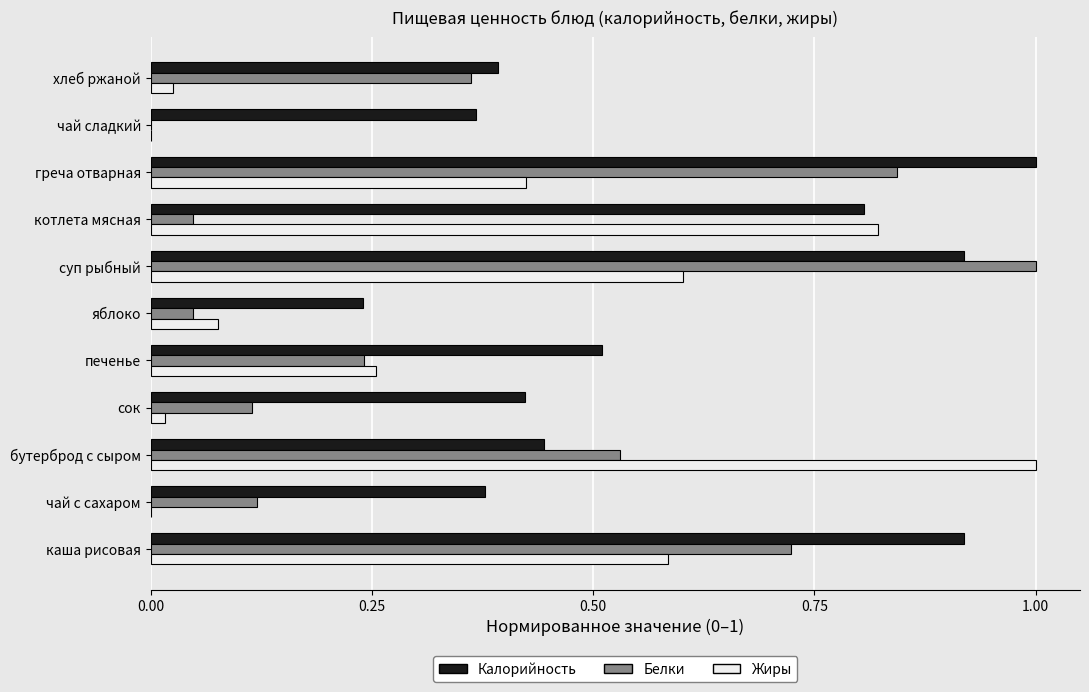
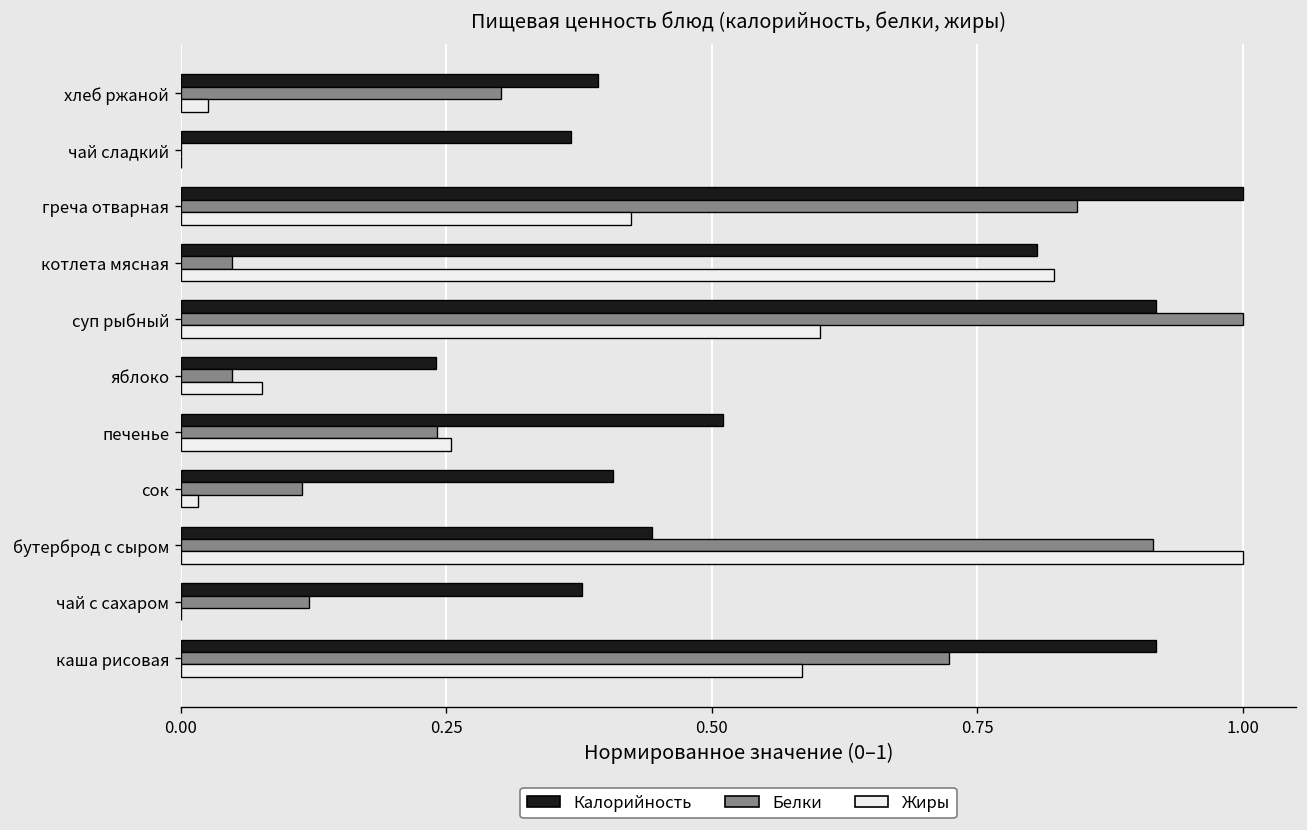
  {
    "Калорийность": {
      "хлеб ржаной": 0.39,
      "чай сладкий": 0.37,
      "греча отварная": 1.00,
      "котлета мясная": 0.81,
      "суп рыбный": 0.92,
      "яблоко": 0.24,
      "печенье": 0.51,
-     "сок": 0.42,
+     "сок": 0.41,
      "бутерброд с сыром": 0.44,
      "чай с сахаром": 0.38,
      "каша рисовая": 0.92
    },
    "Белки": {
-     "хлеб ржаной": 0.36,
+     "хлеб ржаной": 0.30,
      "чай сладкий": 0.00,
      "греча отварная": 0.84,
      "котлета мясная": 0.05,
      "суп рыбный": 1.00,
      "яблоко": 0.05,
      "печенье": 0.24,
      "сок": 0.11,
-     "бутерброд с сыром": 0.53,
+     "бутерброд с сыром": 0.92,
      "чай с сахаром": 0.12,
      "каша рисовая": 0.72
    },
    "Жиры": {
      "хлеб ржаной": 0.03,
      "чай сладкий": 0.00,
      "греча отварная": 0.42,
      "котлета мясная": 0.82,
      "суп рыбный": 0.60,
      "яблоко": 0.08,
      "печенье": 0.25,
      "сок": 0.02,
      "бутерброд с сыром": 1.00,
      "чай с сахаром": 0.00,
      "каша рисовая": 0.58
    }
  }
